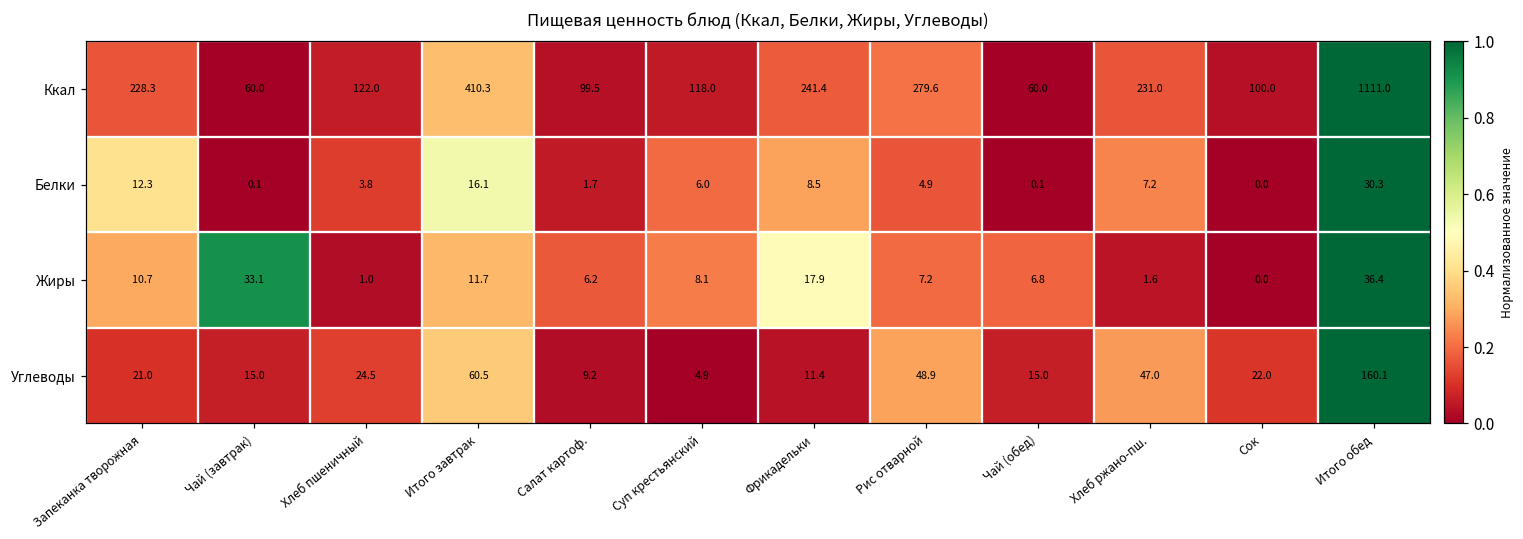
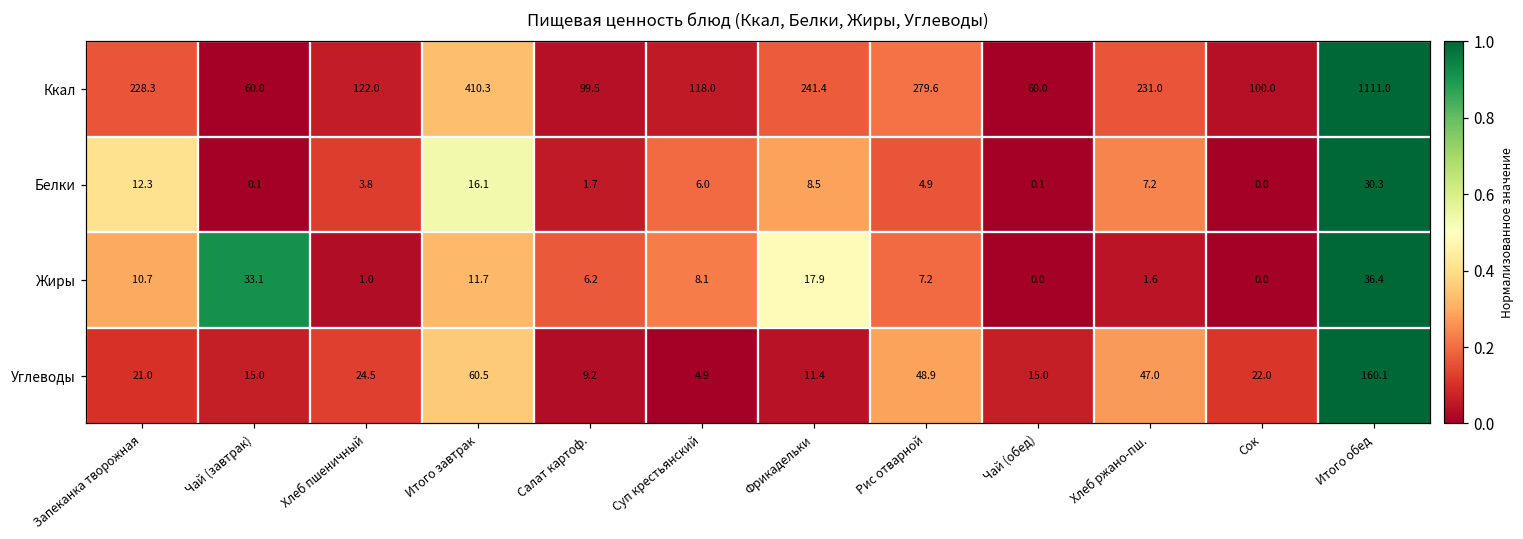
  {
    "Ккал": {
      "Запеканка творожная": 228.3,
      "Чай (завтрак)": 60.0,
      "Хлеб пшеничный": 122.0,
      "Итого завтрак": 410.3,
      "Салат картоф.": 99.5,
      "Суп крестьянский": 118.0,
      "Фрикадельки": 241.4,
      "Рис отварной": 279.6,
      "Чай (обед)": 60.0,
      "Хлеб ржано-пш.": 231.0,
      "Сок": 100.0,
      "Итого обед": 1111.0
    },
    "Белки": {
      "Запеканка творожная": 12.3,
      "Чай (завтрак)": 0.1,
      "Хлеб пшеничный": 3.8,
      "Итого завтрак": 16.1,
      "Салат картоф.": 1.7,
      "Суп крестьянский": 6.0,
      "Фрикадельки": 8.5,
      "Рис отварной": 4.9,
      "Чай (обед)": 0.1,
      "Хлеб ржано-пш.": 7.2,
      "Сок": 0.0,
      "Итого обед": 30.3
    },
    "Жиры": {
      "Запеканка творожная": 10.7,
      "Чай (завтрак)": 33.1,
      "Хлеб пшеничный": 1.0,
      "Итого завтрак": 11.7,
      "Салат картоф.": 6.2,
      "Суп крестьянский": 8.1,
      "Фрикадельки": 17.9,
      "Рис отварной": 7.2,
-     "Чай (обед)": 6.8,
+     "Чай (обед)": 0.0,
      "Хлеб ржано-пш.": 1.6,
      "Сок": 0.0,
      "Итого обед": 36.4
    },
    "Углеводы": {
      "Запеканка творожная": 21.0,
      "Чай (завтрак)": 15.0,
      "Хлеб пшеничный": 24.5,
      "Итого завтрак": 60.5,
      "Салат картоф.": 9.2,
      "Суп крестьянский": 4.9,
      "Фрикадельки": 11.4,
      "Рис отварной": 48.9,
      "Чай (обед)": 15.0,
      "Хлеб ржано-пш.": 47.0,
      "Сок": 22.0,
      "Итого обед": 160.1
    }
  }
